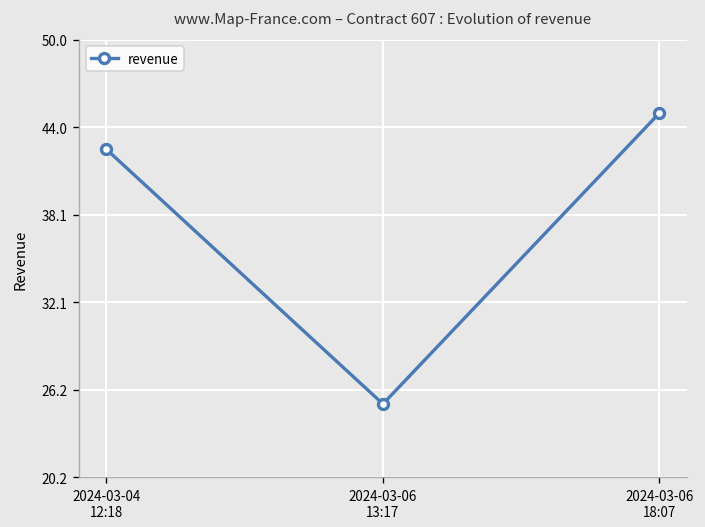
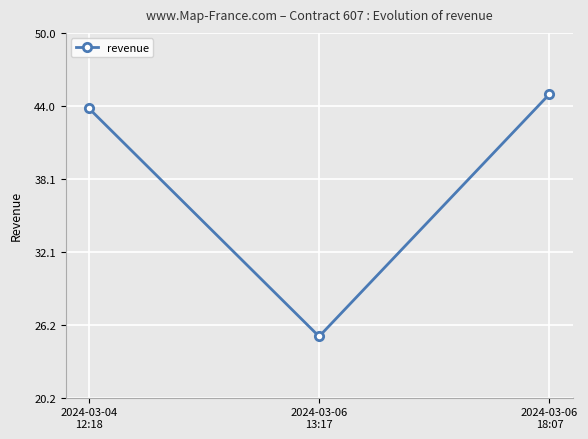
  {
-   "2024-03-04 12:18": 42.5,
+   "2024-03-04 12:18": 43.9,
    "2024-03-06 13:17": 25.2,
    "2024-03-06 18:07": 45.0
  }
